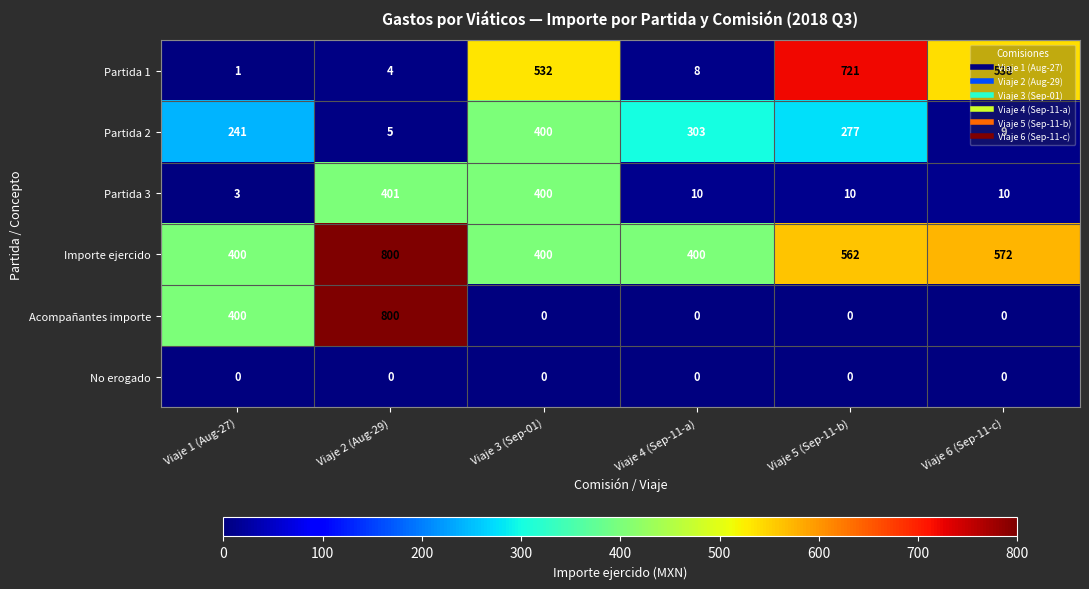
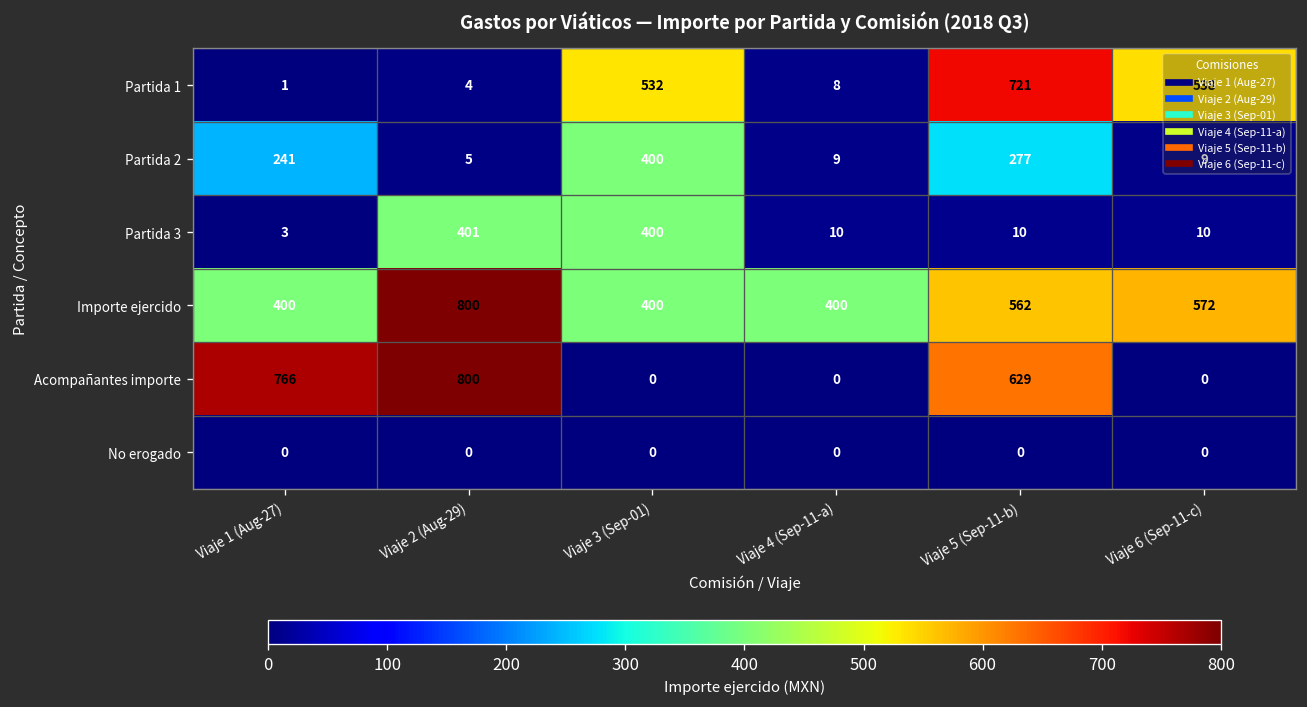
  {
    "Partida 1": {
      "Viaje 1 (Aug-27)": 1,
      "Viaje 2 (Aug-29)": 4,
      "Viaje 3 (Sep-01)": 532,
      "Viaje 4 (Sep-11-a)": 8,
      "Viaje 5 (Sep-11-b)": 721
    },
    "Partida 2": {
      "Viaje 1 (Aug-27)": 241,
      "Viaje 2 (Aug-29)": 5,
      "Viaje 3 (Sep-01)": 400,
-     "Viaje 4 (Sep-11-a)": 303,
+     "Viaje 4 (Sep-11-a)": 9,
      "Viaje 5 (Sep-11-b)": 277
    },
    "Partida 3": {
      "Viaje 1 (Aug-27)": 3,
      "Viaje 2 (Aug-29)": 401,
      "Viaje 3 (Sep-01)": 400,
      "Viaje 4 (Sep-11-a)": 10,
      "Viaje 5 (Sep-11-b)": 10,
      "Viaje 6 (Sep-11-c)": 10
    },
    "Importe ejercido": {
      "Viaje 1 (Aug-27)": 400,
      "Viaje 2 (Aug-29)": 800,
      "Viaje 3 (Sep-01)": 400,
      "Viaje 4 (Sep-11-a)": 400,
      "Viaje 5 (Sep-11-b)": 562,
      "Viaje 6 (Sep-11-c)": 572
    },
    "Acompañantes importe": {
-     "Viaje 1 (Aug-27)": 400,
+     "Viaje 1 (Aug-27)": 766,
      "Viaje 2 (Aug-29)": 800,
      "Viaje 3 (Sep-01)": 0,
      "Viaje 4 (Sep-11-a)": 0,
-     "Viaje 5 (Sep-11-b)": 0,
+     "Viaje 5 (Sep-11-b)": 629,
      "Viaje 6 (Sep-11-c)": 0
    },
    "No erogado": {
      "Viaje 1 (Aug-27)": 0,
      "Viaje 2 (Aug-29)": 0,
      "Viaje 3 (Sep-01)": 0,
      "Viaje 4 (Sep-11-a)": 0,
      "Viaje 5 (Sep-11-b)": 0,
      "Viaje 6 (Sep-11-c)": 0
    }
  }
